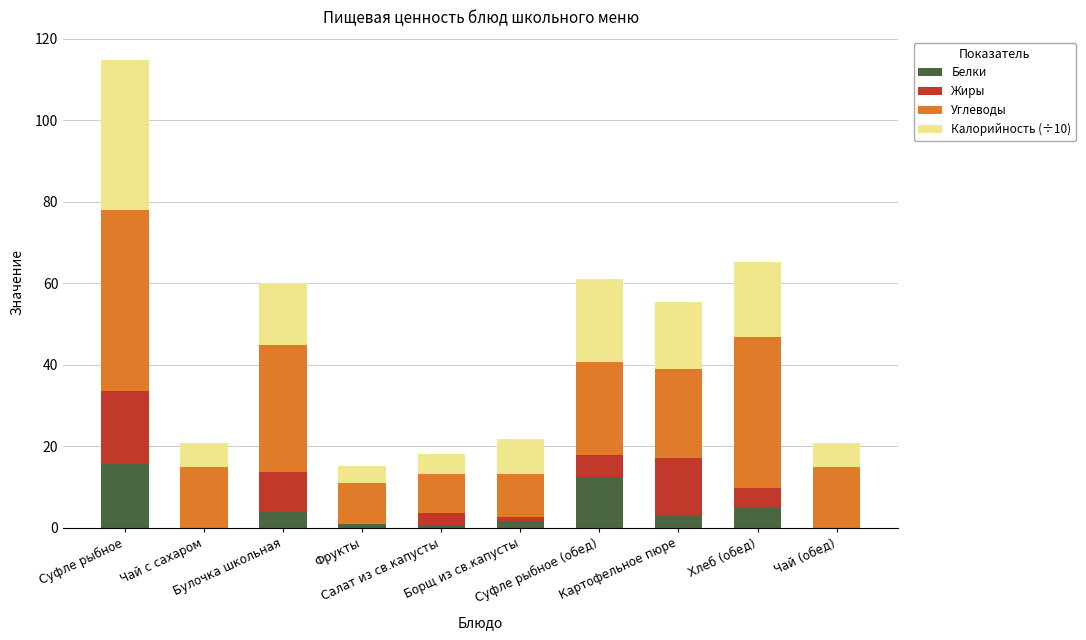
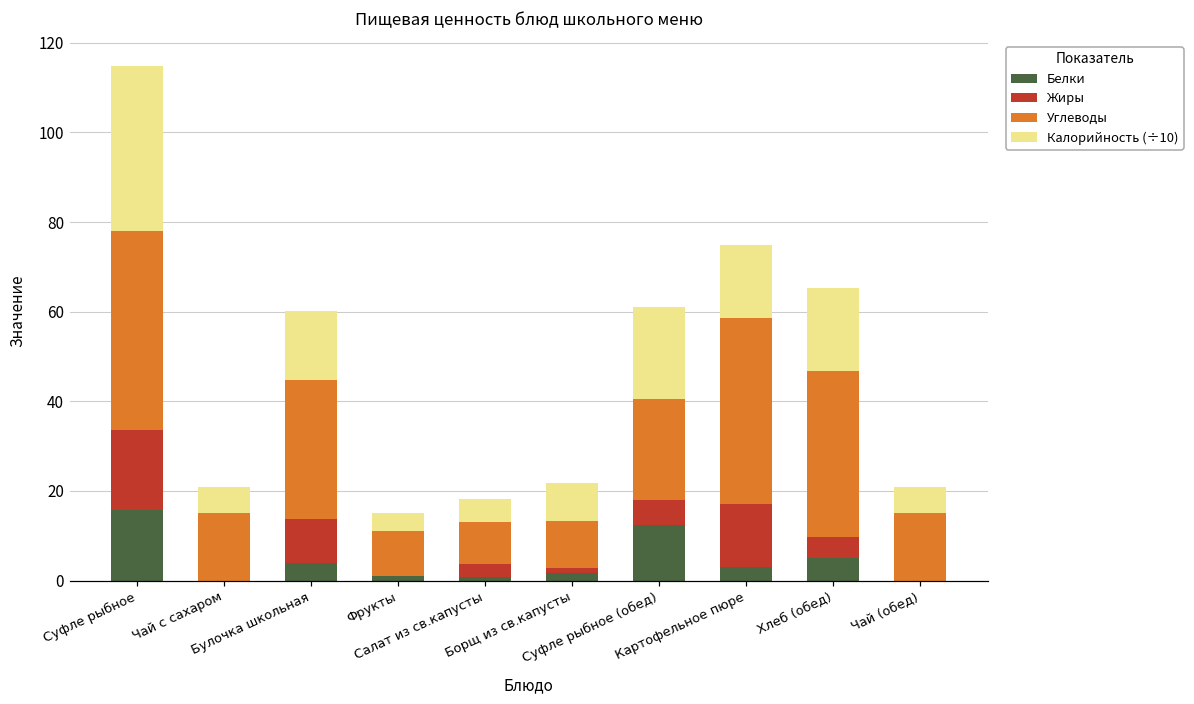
  {
    "Белки": {
      "Суфле рыбное": 16,
      "Чай с сахаром": 0,
      "Булочка школьная": 4,
      "Фрукты": 1,
      "Салат из св.капусты": 1,
      "Борщ из св.капусты": 2,
      "Суфле рыбное (обед)": 13,
      "Картофельное пюре": 3,
      "Хлеб (обед)": 5,
      "Чай (обед)": 0
    },
    "Жиры": {
      "Суфле рыбное": 18,
      "Чай с сахаром": 0,
      "Булочка школьная": 10,
      "Фрукты": 0,
      "Салат из св.капусты": 3,
      "Борщ из св.капусты": 1,
      "Суфле рыбное (обед)": 5,
      "Картофельное пюре": 14,
      "Хлеб (обед)": 5,
      "Чай (обед)": 0
    },
    "Углеводы": {
      "Суфле рыбное": 45,
      "Чай с сахаром": 15,
      "Булочка школьная": 31,
      "Фрукты": 10,
      "Салат из св.капусты": 10,
      "Борщ из св.капусты": 10,
      "Суфле рыбное (обед)": 23,
-     "Картофельное пюре": 22,
+     "Картофельное пюре": 42,
      "Хлеб (обед)": 37,
      "Чай (обед)": 15
    },
    "Калорийность (÷10)": {
      "Суфле рыбное": 37,
      "Чай с сахаром": 6,
      "Булочка школьная": 15,
      "Фрукты": 4,
      "Салат из св.капусты": 5,
      "Борщ из св.капусты": 9,
      "Суфле рыбное (обед)": 20,
      "Картофельное пюре": 16,
      "Хлеб (обед)": 18,
      "Чай (обед)": 6
    }
  }
